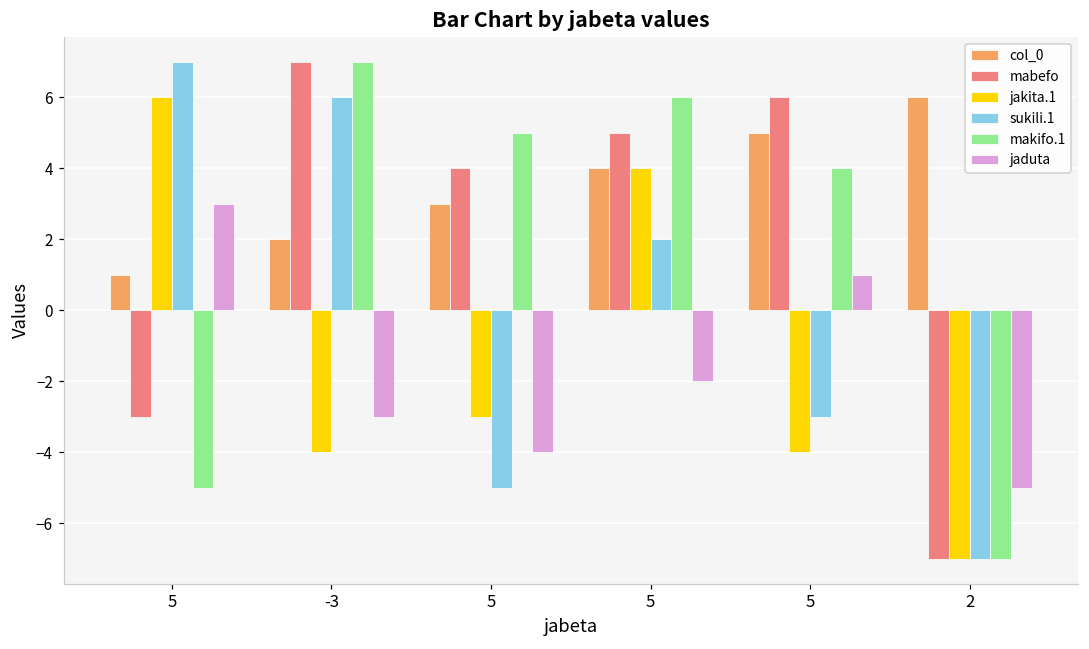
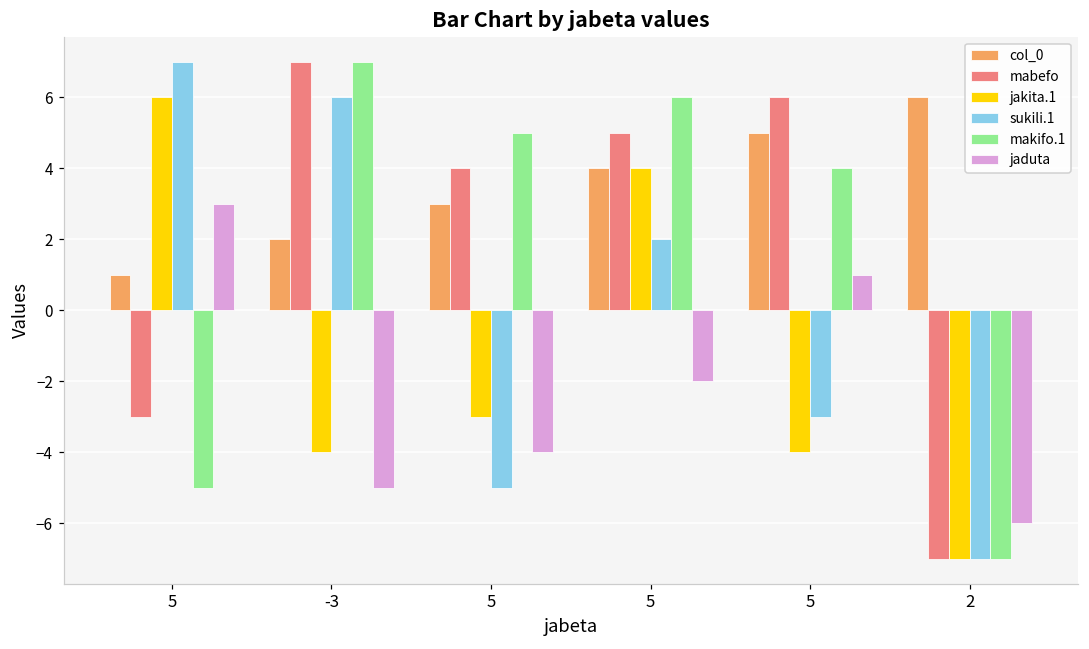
  {
    "jakita.1": {
      "-3": -4,
      "2": -7
    },
    "sukili.1": {
      "-3": 6,
      "2": -7
    },
    "makifo.1": {
      "-3": 7,
      "2": -7
    },
    "jaduta": {
-     "-3": -3,
-     "2": -5
+     "-3": -5,
+     "2": -6
    }
  }
